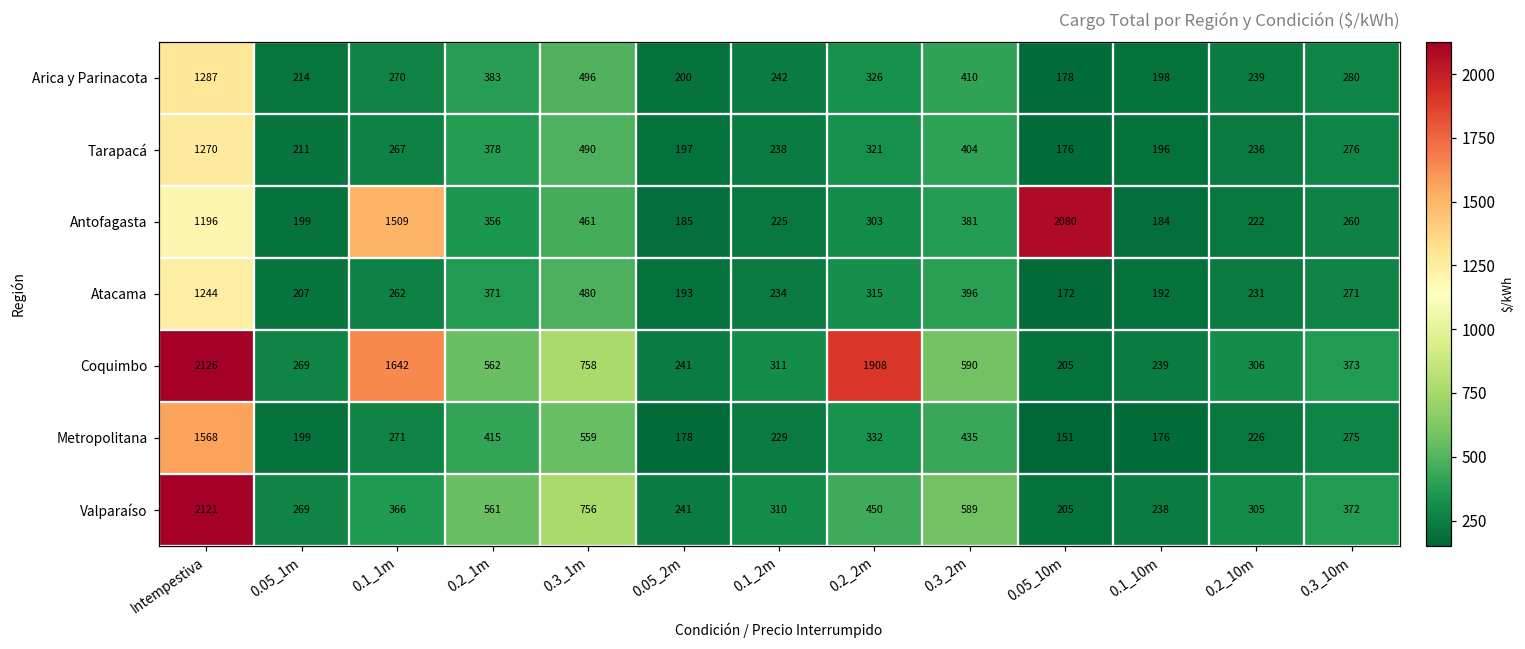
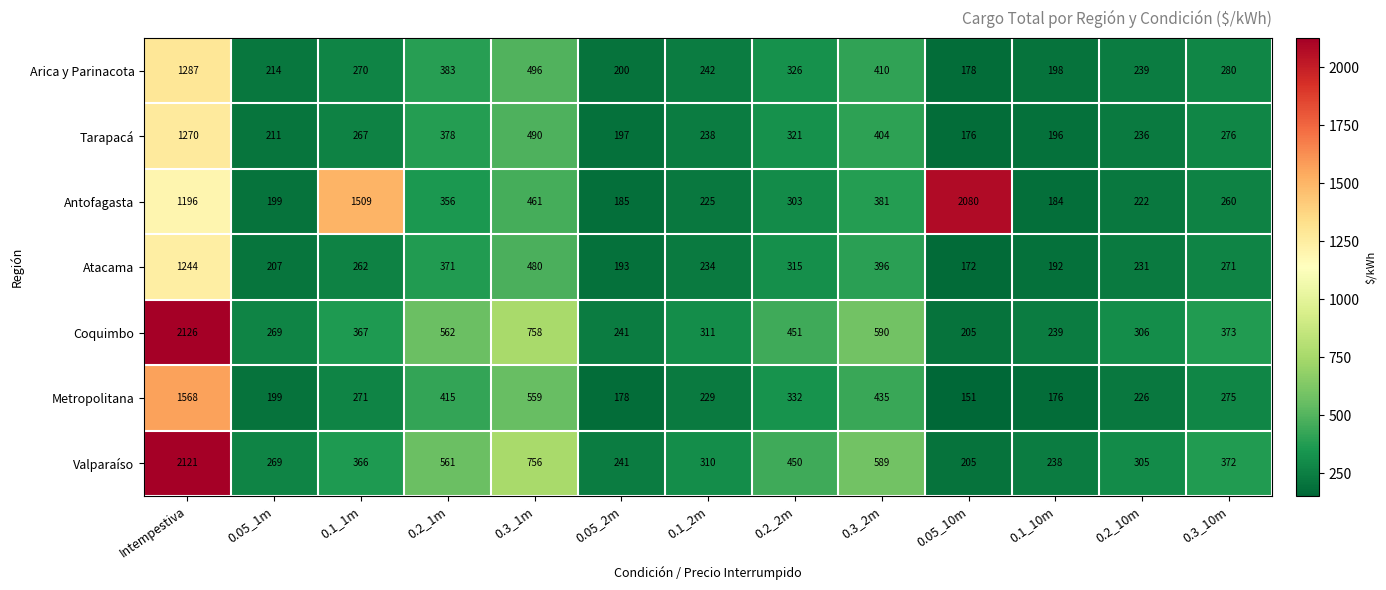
  {
    "Arica y Parinacota": {
      "Intempestiva": 1287,
      "0.05_1m": 214,
      "0.1_1m": 270,
      "0.2_1m": 383,
      "0.3_1m": 496,
      "0.05_2m": 200,
      "0.1_2m": 242,
      "0.2_2m": 326,
      "0.3_2m": 410,
      "0.05_10m": 178,
      "0.1_10m": 198,
      "0.2_10m": 239,
      "0.3_10m": 280
    },
    "Tarapacá": {
      "Intempestiva": 1270,
      "0.05_1m": 211,
      "0.1_1m": 267,
      "0.2_1m": 378,
      "0.3_1m": 490,
      "0.05_2m": 197,
      "0.1_2m": 238,
      "0.2_2m": 321,
      "0.3_2m": 404,
      "0.05_10m": 176,
      "0.1_10m": 196,
      "0.2_10m": 236,
      "0.3_10m": 276
    },
    "Antofagasta": {
      "Intempestiva": 1196,
      "0.05_1m": 199,
      "0.1_1m": 1509,
      "0.2_1m": 356,
      "0.3_1m": 461,
      "0.05_2m": 185,
      "0.1_2m": 225,
      "0.2_2m": 303,
      "0.3_2m": 381,
      "0.05_10m": 2080,
      "0.1_10m": 184,
      "0.2_10m": 222,
      "0.3_10m": 260
    },
    "Atacama": {
      "Intempestiva": 1244,
      "0.05_1m": 207,
      "0.1_1m": 262,
      "0.2_1m": 371,
      "0.3_1m": 480,
      "0.05_2m": 193,
      "0.1_2m": 234,
      "0.2_2m": 315,
      "0.3_2m": 396,
      "0.05_10m": 172,
      "0.1_10m": 192,
      "0.2_10m": 231,
      "0.3_10m": 271
    },
    "Coquimbo": {
      "Intempestiva": 2126,
      "0.05_1m": 269,
-     "0.1_1m": 1642,
+     "0.1_1m": 367,
      "0.2_1m": 562,
      "0.3_1m": 758,
      "0.05_2m": 241,
      "0.1_2m": 311,
-     "0.2_2m": 1908,
+     "0.2_2m": 451,
      "0.3_2m": 590,
      "0.05_10m": 205,
      "0.1_10m": 239,
      "0.2_10m": 306,
      "0.3_10m": 373
    },
    "Metropolitana": {
      "Intempestiva": 1568,
      "0.05_1m": 199,
      "0.1_1m": 271,
      "0.2_1m": 415,
      "0.3_1m": 559,
      "0.05_2m": 178,
      "0.1_2m": 229,
      "0.2_2m": 332,
      "0.3_2m": 435,
      "0.05_10m": 151,
      "0.1_10m": 176,
      "0.2_10m": 226,
      "0.3_10m": 275
    },
    "Valparaíso": {
      "Intempestiva": 2121,
      "0.05_1m": 269,
      "0.1_1m": 366,
      "0.2_1m": 561,
      "0.3_1m": 756,
      "0.05_2m": 241,
      "0.1_2m": 310,
      "0.2_2m": 450,
      "0.3_2m": 589,
      "0.05_10m": 205,
      "0.1_10m": 238,
      "0.2_10m": 305,
      "0.3_10m": 372
    }
  }
